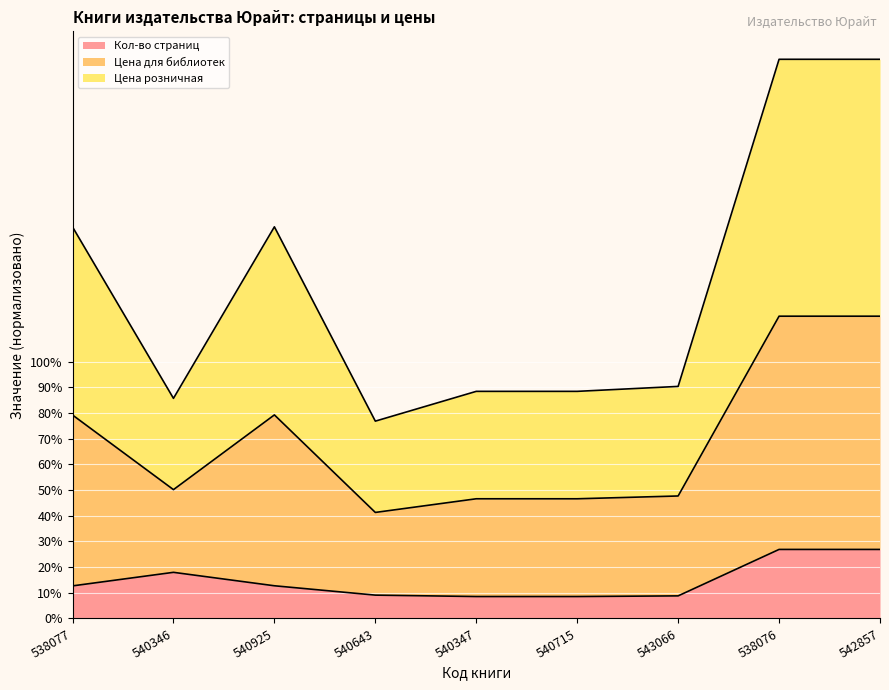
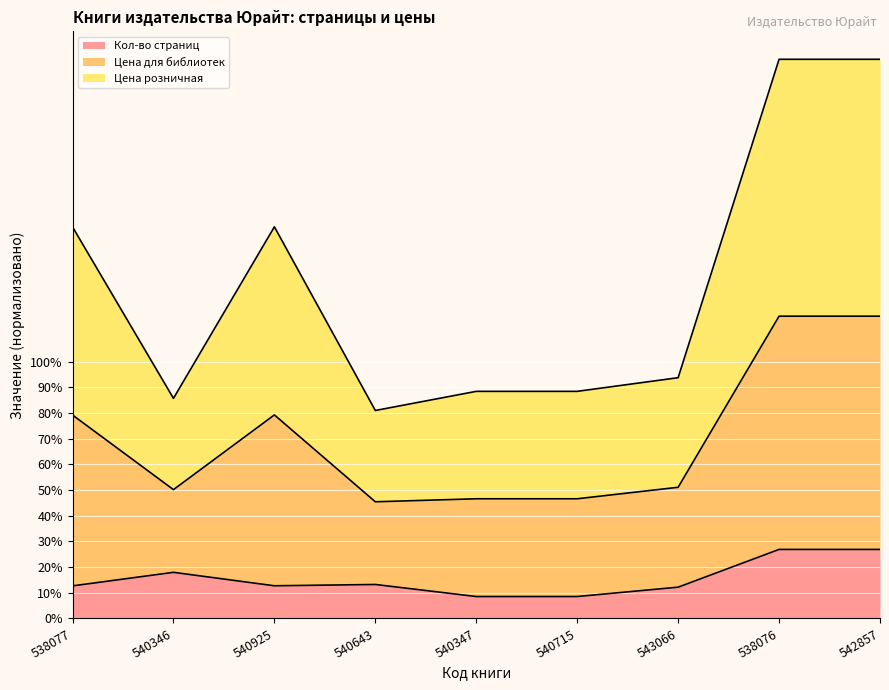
  {
    "Кол-во страниц": {
      "538077": "13%",
      "540346": "18%",
      "540925": "13%",
-     "540643": "9%",
+     "540643": "13%",
      "540347": "9%",
      "540715": "9%",
-     "543066": "9%",
+     "543066": "12%",
      "538076": "27%",
      "542857": "27%"
    }
  }
